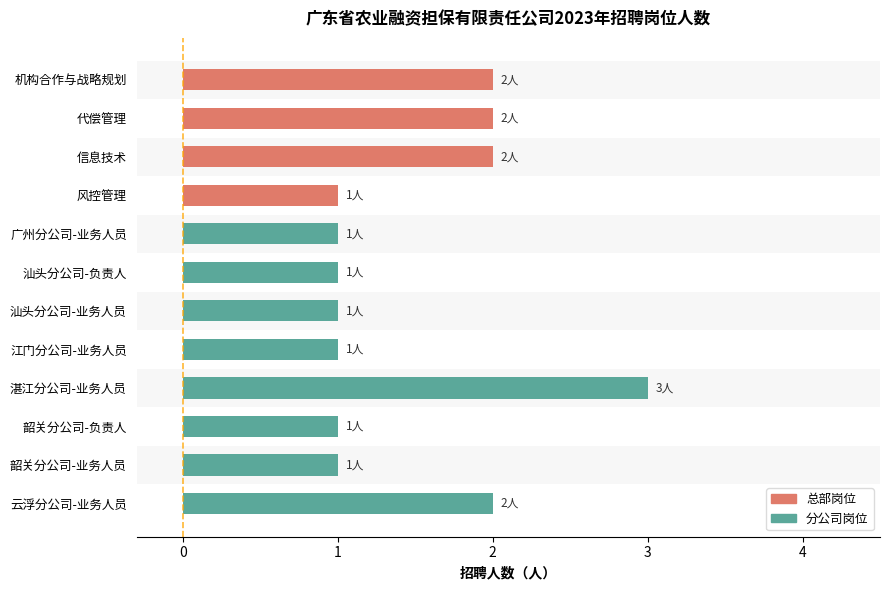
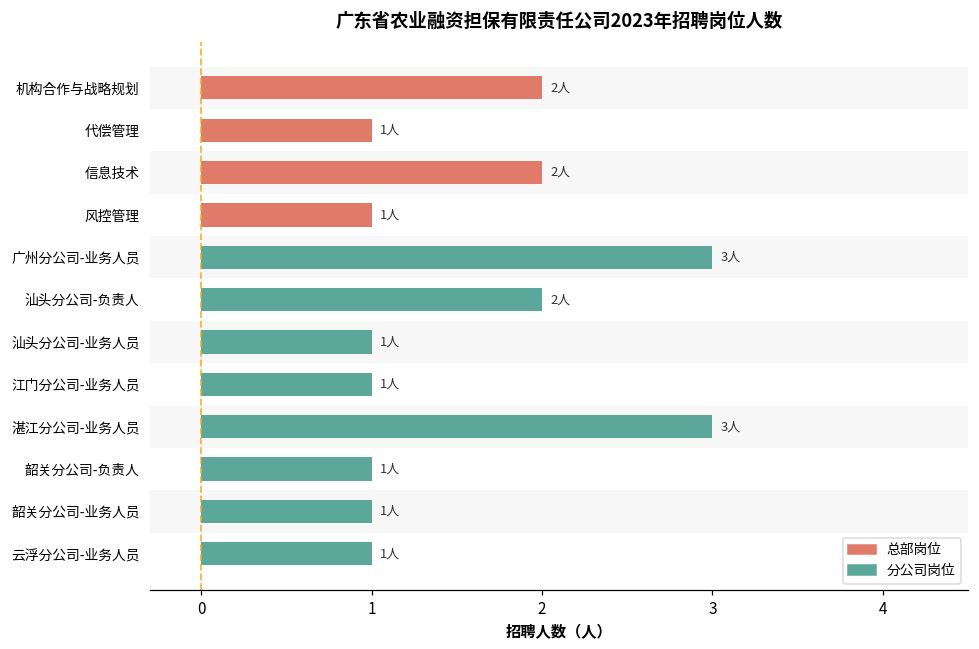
  {
    "机构合作与战略规划": "2人",
-   "代偿管理": "2人",
+   "代偿管理": "1人",
    "信息技术": "2人",
    "风控管理": "1人",
-   "广州分公司-业务人员": "1人",
-   "汕头分公司-负责人": "1人",
+   "广州分公司-业务人员": "3人",
+   "汕头分公司-负责人": "2人",
    "汕头分公司-业务人员": "1人",
    "江门分公司-业务人员": "1人",
    "湛江分公司-业务人员": "3人",
    "韶关分公司-负责人": "1人",
    "韶关分公司-业务人员": "1人",
-   "云浮分公司-业务人员": "2人"
+   "云浮分公司-业务人员": "1人"
  }
